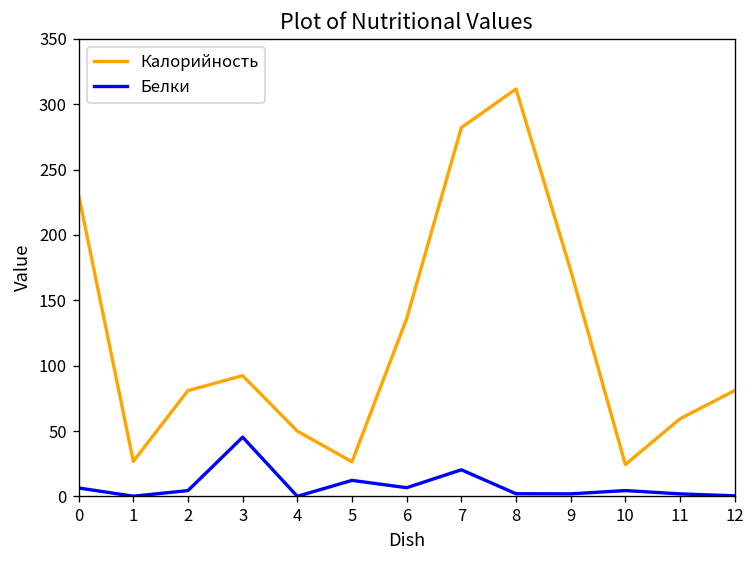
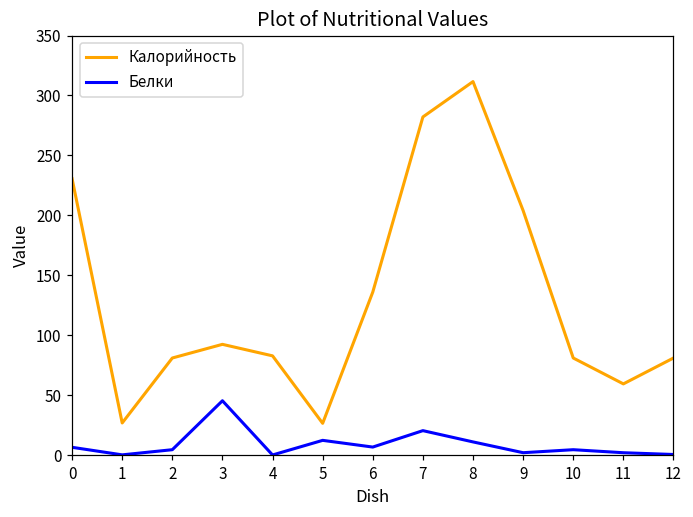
  {
    "Калорийность": {
      "0": 231,
      "1": 27,
      "2": 81,
      "3": 92,
-     "4": 50,
+     "4": 83,
      "5": 27,
      "6": 136,
      "7": 282,
      "8": 312,
-     "9": 173,
-     "10": 24,
+     "9": 204,
+     "10": 81,
      "11": 59,
      "12": 81
    },
    "Белки": {
      "0": 7,
      "1": 0,
      "2": 5,
      "3": 45,
      "4": 0,
      "5": 12,
      "6": 7,
      "7": 20,
-     "8": 2,
+     "8": 11,
      "9": 2,
      "10": 5,
      "11": 2,
      "12": 1
    }
  }
